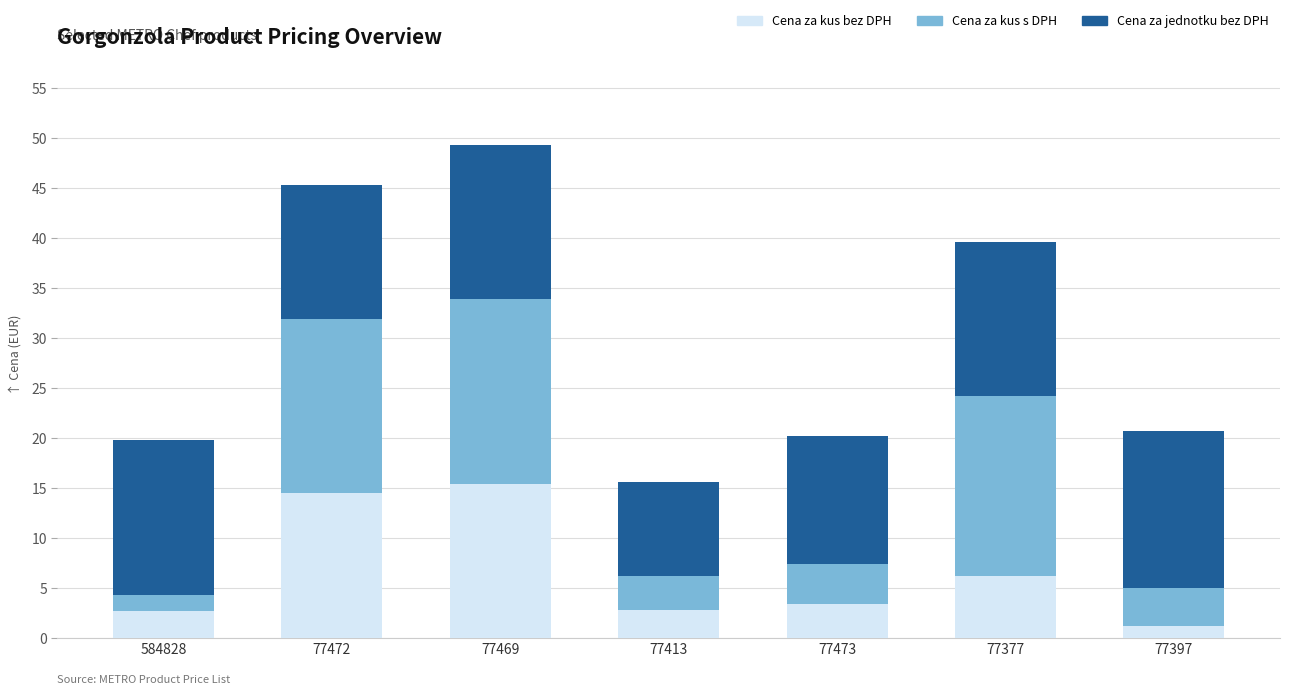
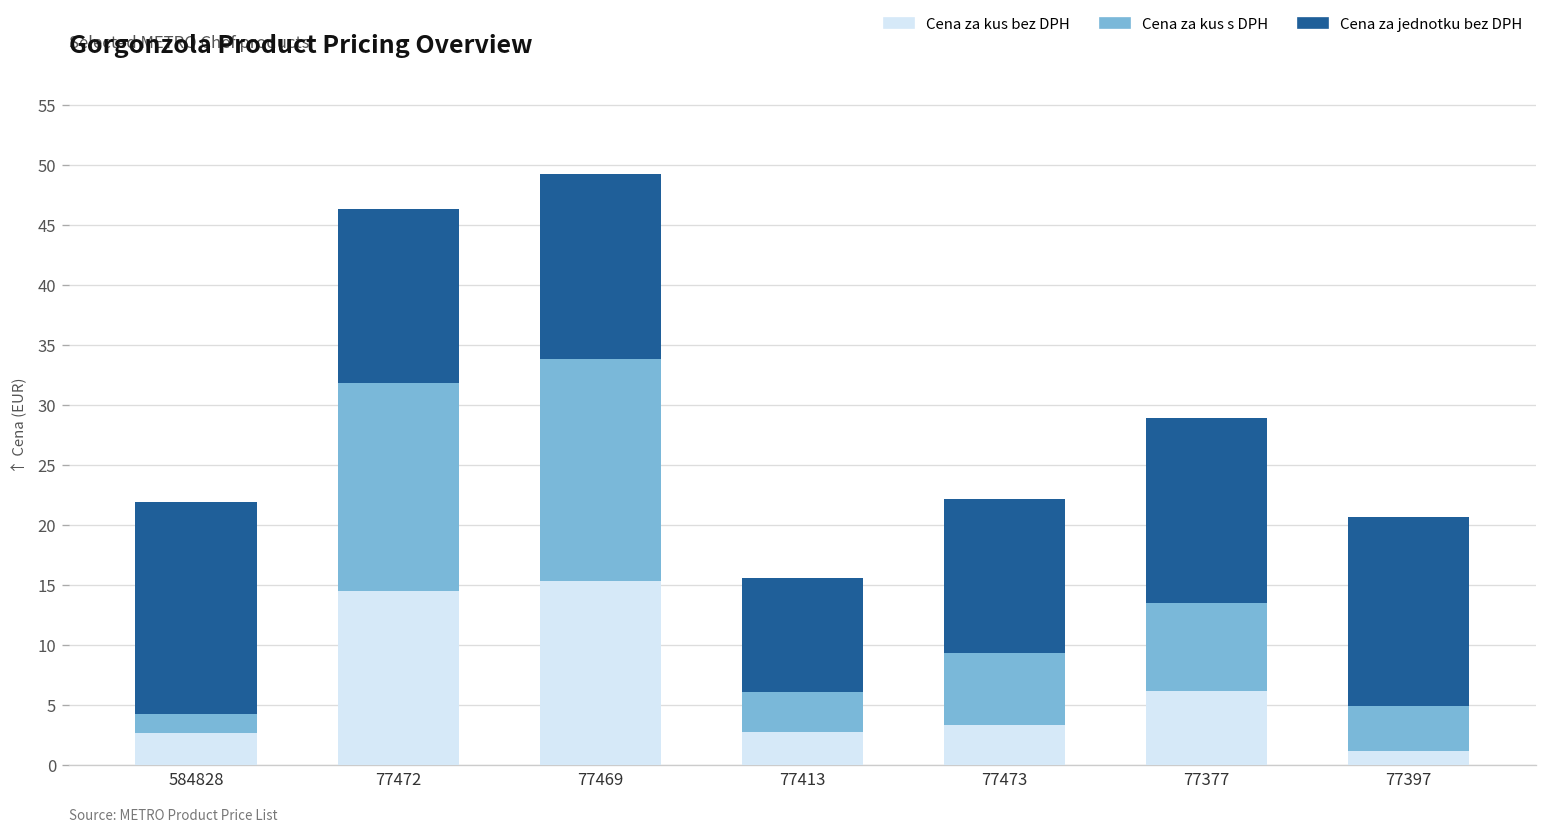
  {
    "Cena za kus bez DPH": {
      "584828": 2.7,
      "77472": 14.5,
      "77469": 15.4,
      "77413": 2.8,
      "77473": 3.4,
      "77377": 6.2,
      "77397": 1.2
    },
    "Cena za kus s DPH": {
      "584828": 1.6,
      "77472": 17.4,
      "77469": 18.5,
      "77413": 3.3,
-     "77473": 4.0,
-     "77377": 18.0,
+     "77473": 6.0,
+     "77377": 7.4,
      "77397": 3.8
    },
    "Cena za jednotku bez DPH": {
-     "584828": 15.5,
-     "77472": 13.4,
+     "584828": 17.7,
+     "77472": 14.5,
      "77469": 15.4,
      "77413": 9.5,
      "77473": 12.8,
      "77377": 15.4,
      "77397": 15.8
    }
  }
